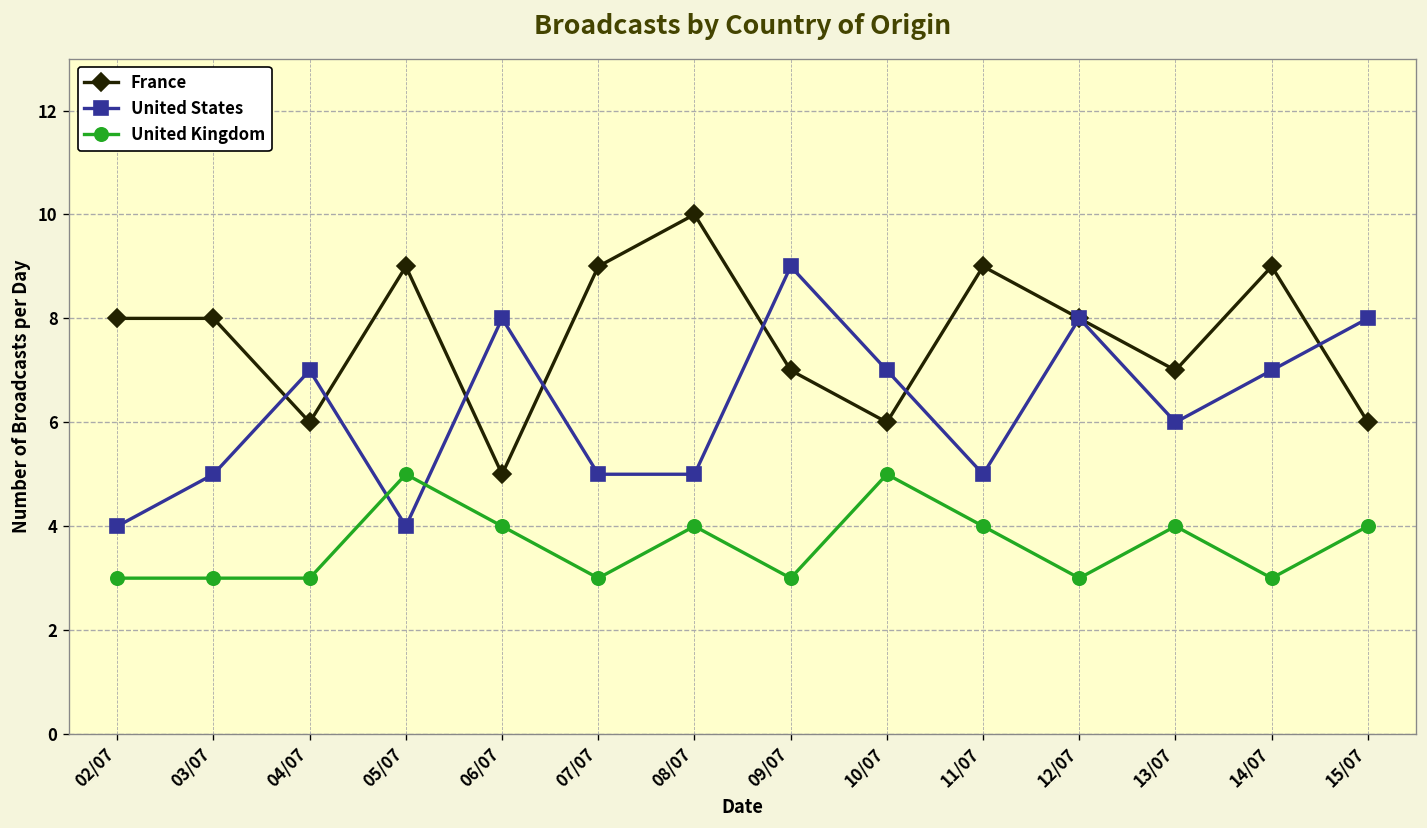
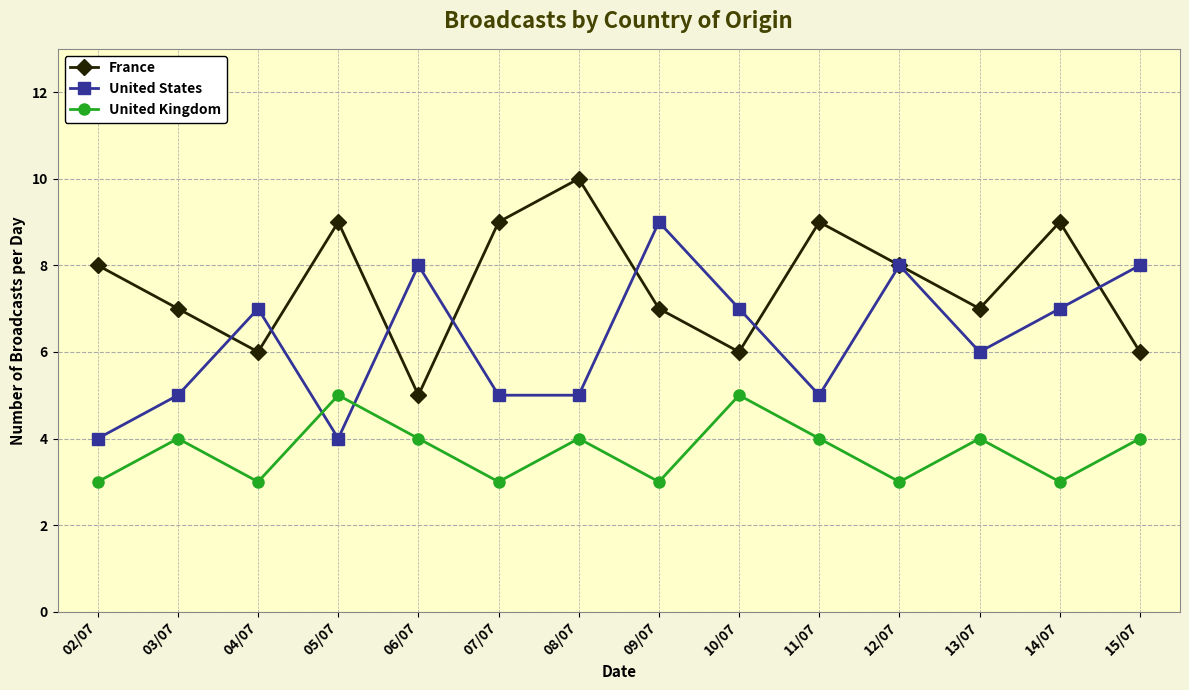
  {
    "France": {
      "02/07": 8,
-     "03/07": 8,
+     "03/07": 7,
      "04/07": 6,
      "05/07": 9,
      "06/07": 5,
      "07/07": 9,
      "08/07": 10,
      "09/07": 7,
      "10/07": 6,
      "11/07": 9,
      "13/07": 7,
      "14/07": 9,
      "15/07": 6
    },
    "United States": {
      "02/07": 4,
      "03/07": 5,
      "04/07": 7,
      "05/07": 4,
      "06/07": 8,
      "07/07": 5,
      "08/07": 5,
      "09/07": 9,
      "10/07": 7,
      "11/07": 5,
      "13/07": 6,
      "14/07": 7,
      "15/07": 8
    },
    "United Kingdom": {
      "02/07": 3,
-     "03/07": 3,
+     "03/07": 4,
      "04/07": 3,
      "05/07": 5,
      "06/07": 4,
      "07/07": 3,
      "08/07": 4,
      "09/07": 3,
      "10/07": 5,
      "11/07": 4,
      "12/07": 3,
      "13/07": 4,
      "14/07": 3,
      "15/07": 4
    }
  }
